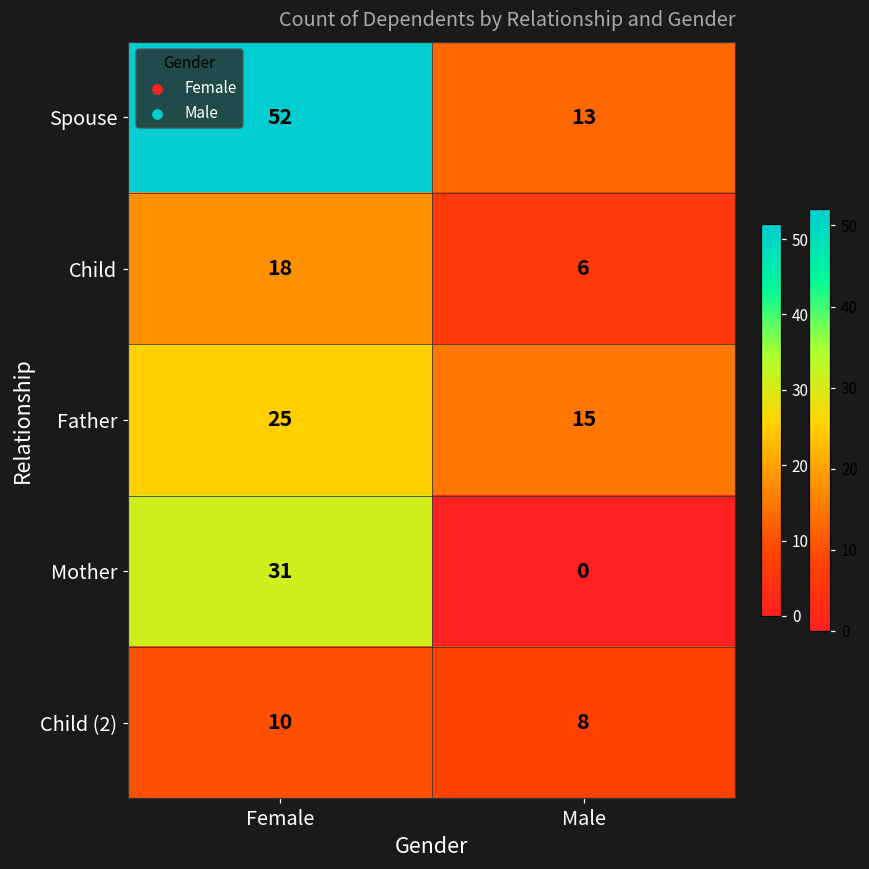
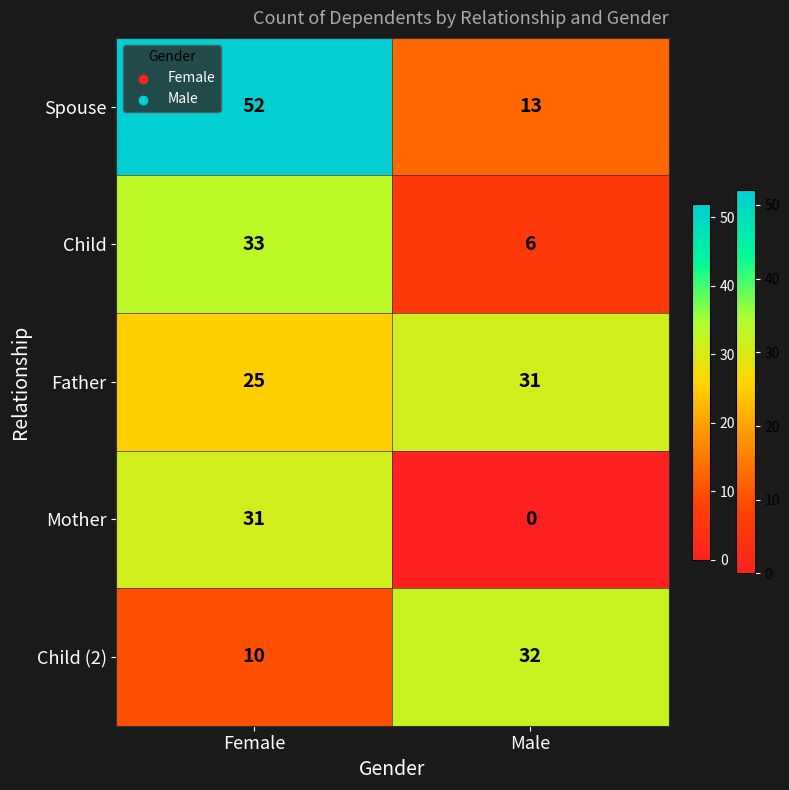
  {
    "Spouse": {
      "Female": 52,
      "Male": 13
    },
    "Child": {
-     "Female": 18,
+     "Female": 33,
      "Male": 6
    },
    "Father": {
      "Female": 25,
-     "Male": 15
+     "Male": 31
    },
    "Mother": {
      "Female": 31,
      "Male": 0
    },
    "Child (2)": {
      "Female": 10,
-     "Male": 8
+     "Male": 32
    }
  }
